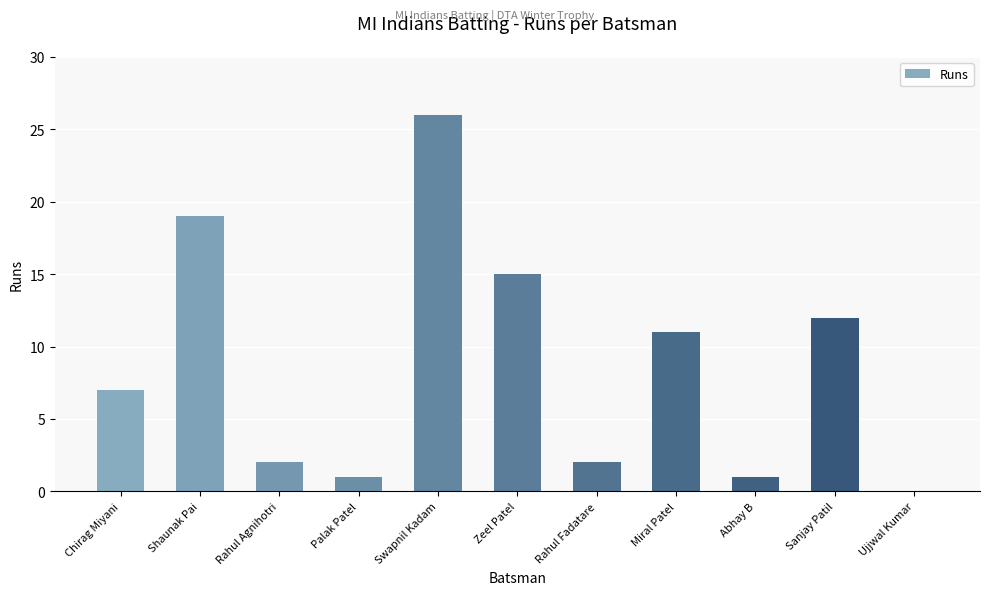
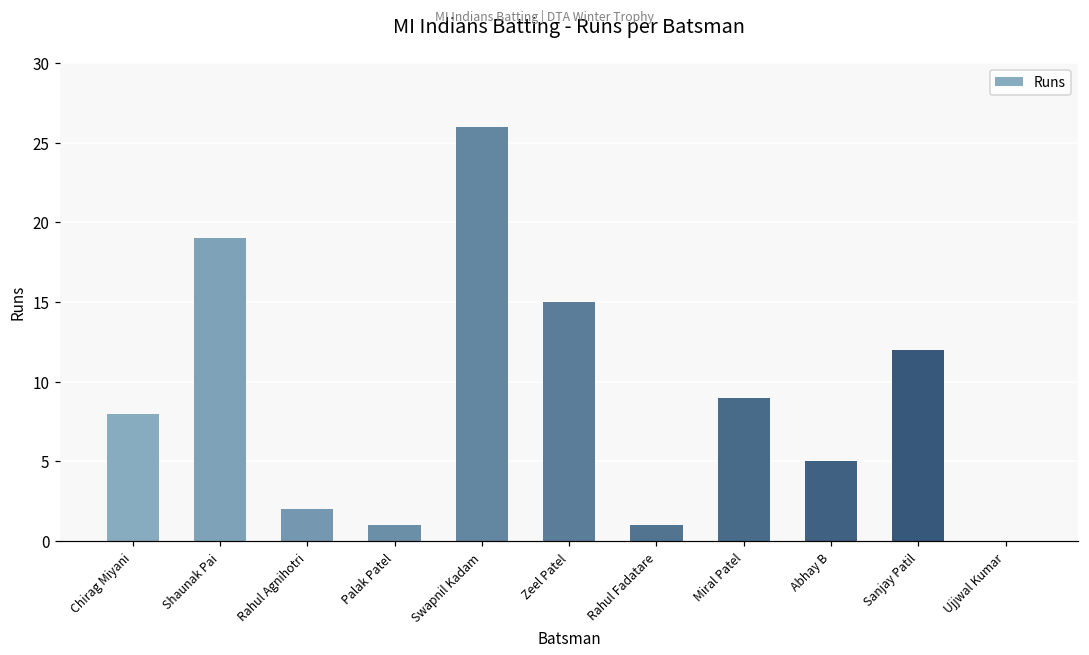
  {
-   "Chirag Miyani": 7,
+   "Chirag Miyani": 8,
    "Shaunak Pai": 19,
    "Rahul Agnihotri": 2,
    "Palak Patel": 1,
    "Swapnil Kadam": 26,
    "Zeel Patel": 15,
-   "Rahul Fadatare": 2,
-   "Miral Patel": 11,
-   "Abhay B": 1,
+   "Rahul Fadatare": 1,
+   "Miral Patel": 9,
+   "Abhay B": 5,
    "Sanjay Patil": 12,
    "Ujjwal Kumar": 0
  }
